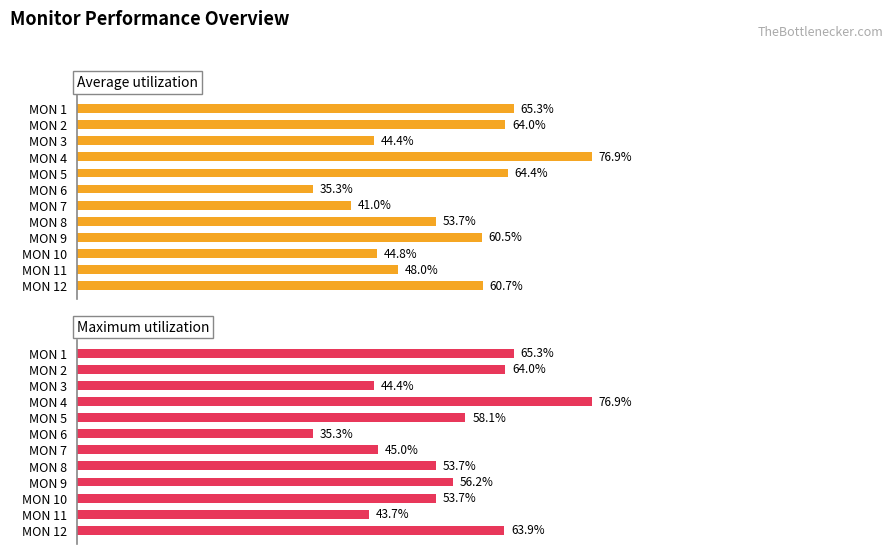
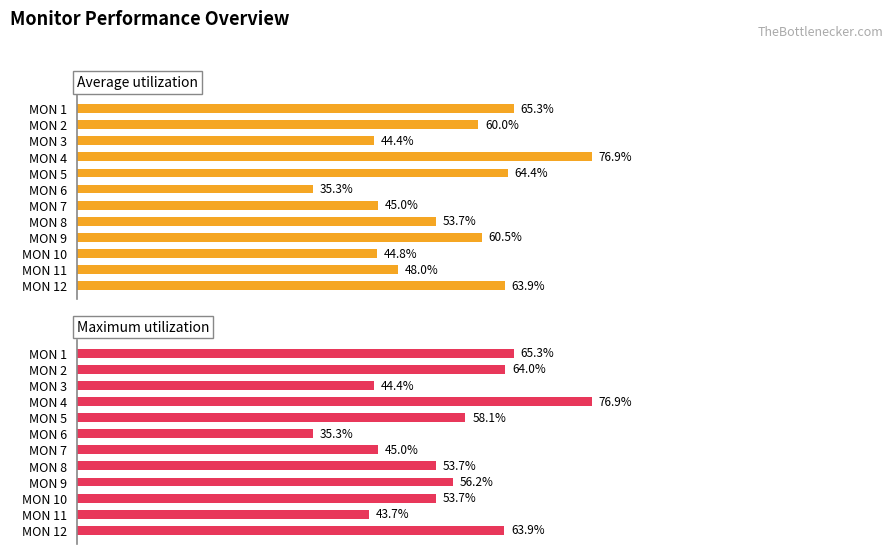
  {
    "Average utilization": {
      "MON 1": "65.3%",
-     "MON 2": "64.0%",
+     "MON 2": "60.0%",
      "MON 3": "44.4%",
      "MON 4": "76.9%",
      "MON 5": "64.4%",
      "MON 6": "35.3%",
-     "MON 7": "41.0%",
+     "MON 7": "45.0%",
      "MON 8": "53.7%",
      "MON 9": "60.5%",
      "MON 10": "44.8%",
      "MON 11": "48.0%",
-     "MON 12": "60.7%"
+     "MON 12": "63.9%"
    },
    "Maximum utilization": {
      "MON 1": "65.3%",
      "MON 2": "64.0%",
      "MON 3": "44.4%",
      "MON 4": "76.9%",
      "MON 5": "58.1%",
      "MON 6": "35.3%",
      "MON 7": "45.0%",
      "MON 8": "53.7%",
      "MON 9": "56.2%",
      "MON 10": "53.7%",
      "MON 11": "43.7%",
      "MON 12": "63.9%"
    }
  }
